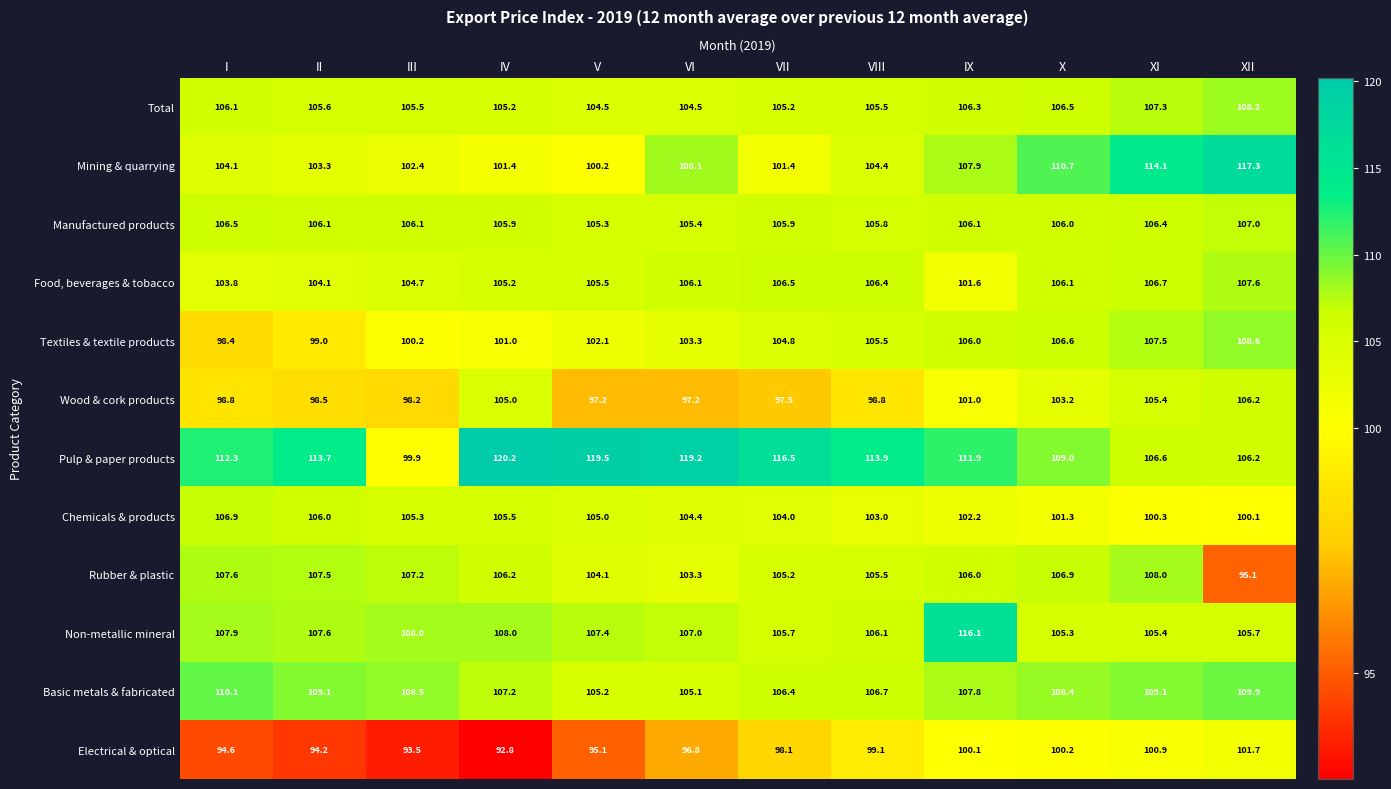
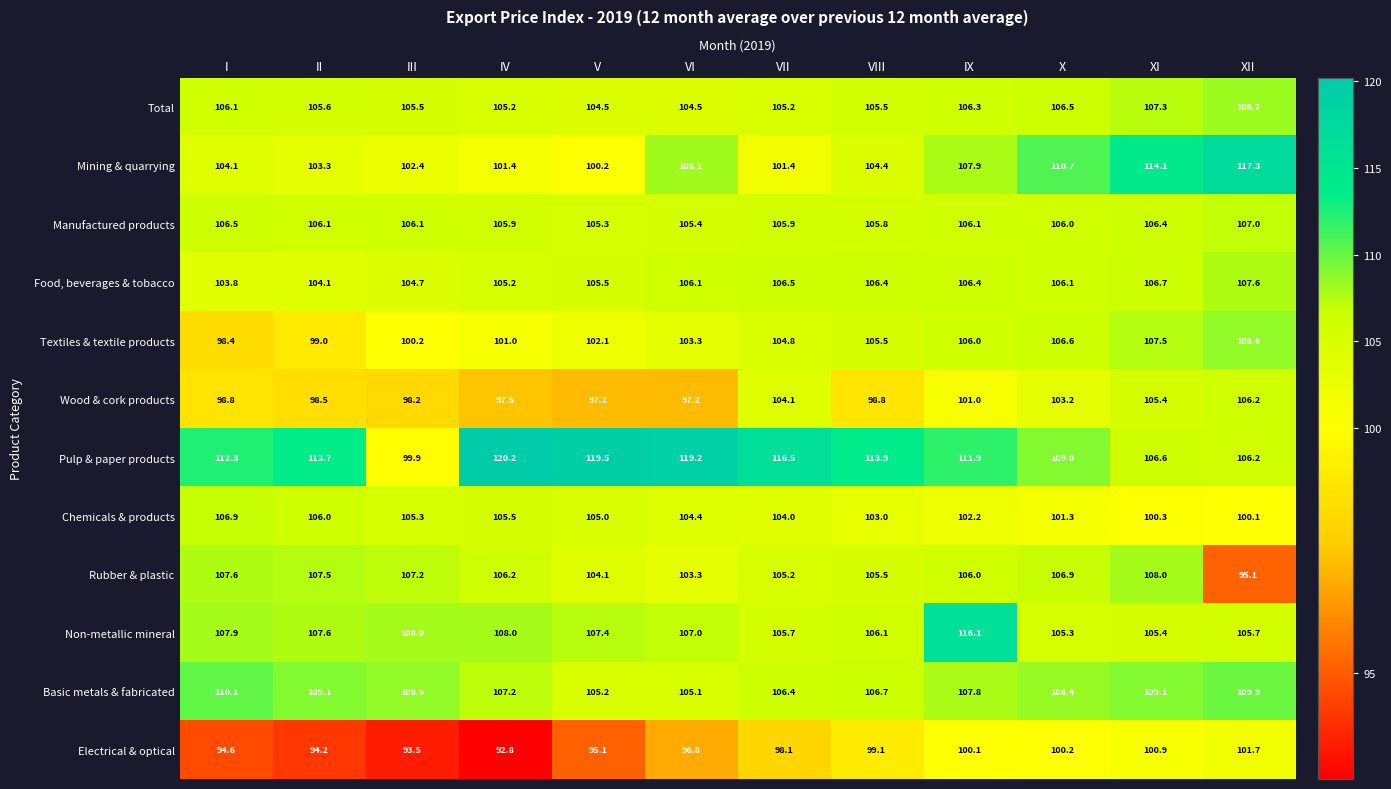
  {
    "Total": {
      "I": 106.1,
      "II": 105.6,
      "III": 105.5,
      "IV": 105.2,
      "V": 104.5,
      "VI": 104.5,
      "VII": 105.2,
      "VIII": 105.5,
      "IX": 106.3,
      "X": 106.5,
      "XI": 107.3,
      "XII": 108.2
    },
    "Mining & quarrying": {
      "I": 104.1,
      "II": 103.3,
      "III": 102.4,
      "IV": 101.4,
      "V": 100.2,
      "VI": 108.1,
      "VII": 101.4,
      "VIII": 104.4,
      "IX": 107.9,
      "X": 110.7,
      "XI": 114.1,
      "XII": 117.3
    },
    "Manufactured products": {
      "I": 106.5,
      "II": 106.1,
      "III": 106.1,
      "IV": 105.9,
      "V": 105.3,
      "VI": 105.4,
      "VII": 105.9,
      "VIII": 105.8,
      "IX": 106.1,
      "X": 106.0,
      "XI": 106.4,
      "XII": 107.0
    },
    "Food, beverages & tobacco": {
      "I": 103.8,
      "II": 104.1,
      "III": 104.7,
      "IV": 105.2,
      "V": 105.5,
      "VI": 106.1,
      "VII": 106.5,
      "VIII": 106.4,
-     "IX": 101.6,
+     "IX": 106.4,
      "X": 106.1,
      "XI": 106.7,
      "XII": 107.6
    },
    "Textiles & textile products": {
      "I": 98.4,
      "II": 99.0,
      "III": 100.2,
      "IV": 101.0,
      "V": 102.1,
      "VI": 103.3,
      "VII": 104.8,
      "VIII": 105.5,
      "IX": 106.0,
      "X": 106.6,
      "XI": 107.5,
      "XII": 108.6
    },
    "Wood & cork products": {
      "I": 98.8,
      "II": 98.5,
      "III": 98.2,
-     "IV": 105.0,
+     "IV": 97.5,
      "V": 97.2,
      "VI": 97.2,
-     "VII": 97.5,
+     "VII": 104.1,
      "VIII": 98.8,
      "IX": 101.0,
      "X": 103.2,
      "XI": 105.4,
      "XII": 106.2
    },
    "Pulp & paper products": {
      "I": 112.3,
      "II": 113.7,
      "III": 99.9,
      "IV": 120.2,
      "V": 119.5,
      "VI": 119.2,
      "VII": 116.5,
      "VIII": 113.9,
      "IX": 111.9,
      "X": 109.0,
      "XI": 106.6,
      "XII": 106.2
    },
    "Chemicals & products": {
      "I": 106.9,
      "II": 106.0,
      "III": 105.3,
      "IV": 105.5,
      "V": 105.0,
      "VI": 104.4,
      "VII": 104.0,
      "VIII": 103.0,
      "IX": 102.2,
      "X": 101.3,
      "XI": 100.3,
      "XII": 100.1
    },
    "Rubber & plastic": {
      "I": 107.6,
      "II": 107.5,
      "III": 107.2,
      "IV": 106.2,
      "V": 104.1,
      "VI": 103.3,
      "VII": 105.2,
      "VIII": 105.5,
      "IX": 106.0,
      "X": 106.9,
      "XI": 108.0,
      "XII": 95.1
    },
    "Non-metallic mineral": {
      "I": 107.9,
      "II": 107.6,
      "III": 108.0,
      "IV": 108.0,
      "V": 107.4,
      "VI": 107.0,
      "VII": 105.7,
      "VIII": 106.1,
      "IX": 116.1,
      "X": 105.3,
      "XI": 105.4,
      "XII": 105.7
    },
    "Basic metals & fabricated": {
      "I": 110.1,
      "II": 109.1,
      "III": 108.5,
      "IV": 107.2,
      "V": 105.2,
      "VI": 105.1,
      "VII": 106.4,
      "VIII": 106.7,
      "IX": 107.8,
      "X": 108.4,
      "XI": 109.1,
      "XII": 109.9
    },
    "Electrical & optical": {
      "I": 94.6,
      "II": 94.2,
      "III": 93.5,
      "IV": 92.8,
      "V": 95.1,
      "VI": 96.8,
      "VII": 98.1,
      "VIII": 99.1,
      "IX": 100.1,
      "X": 100.2,
      "XI": 100.9,
      "XII": 101.7
    }
  }
